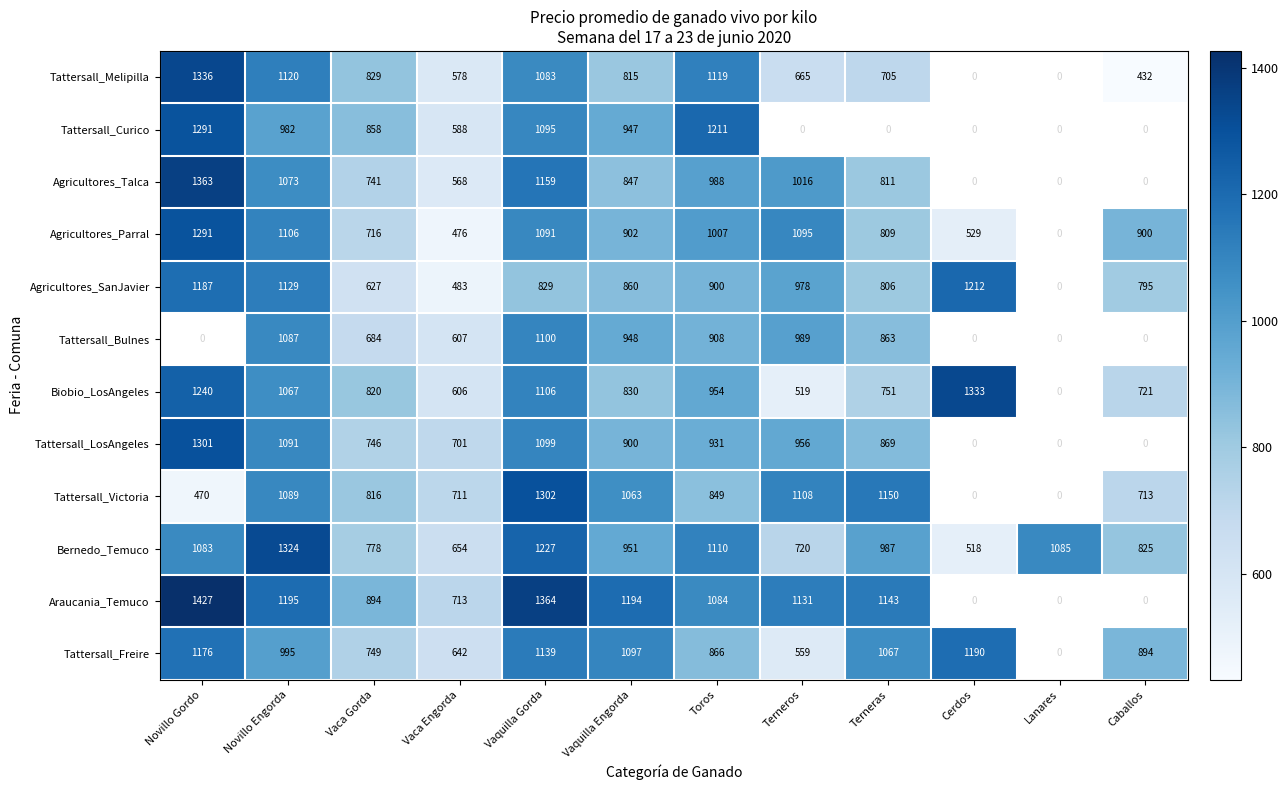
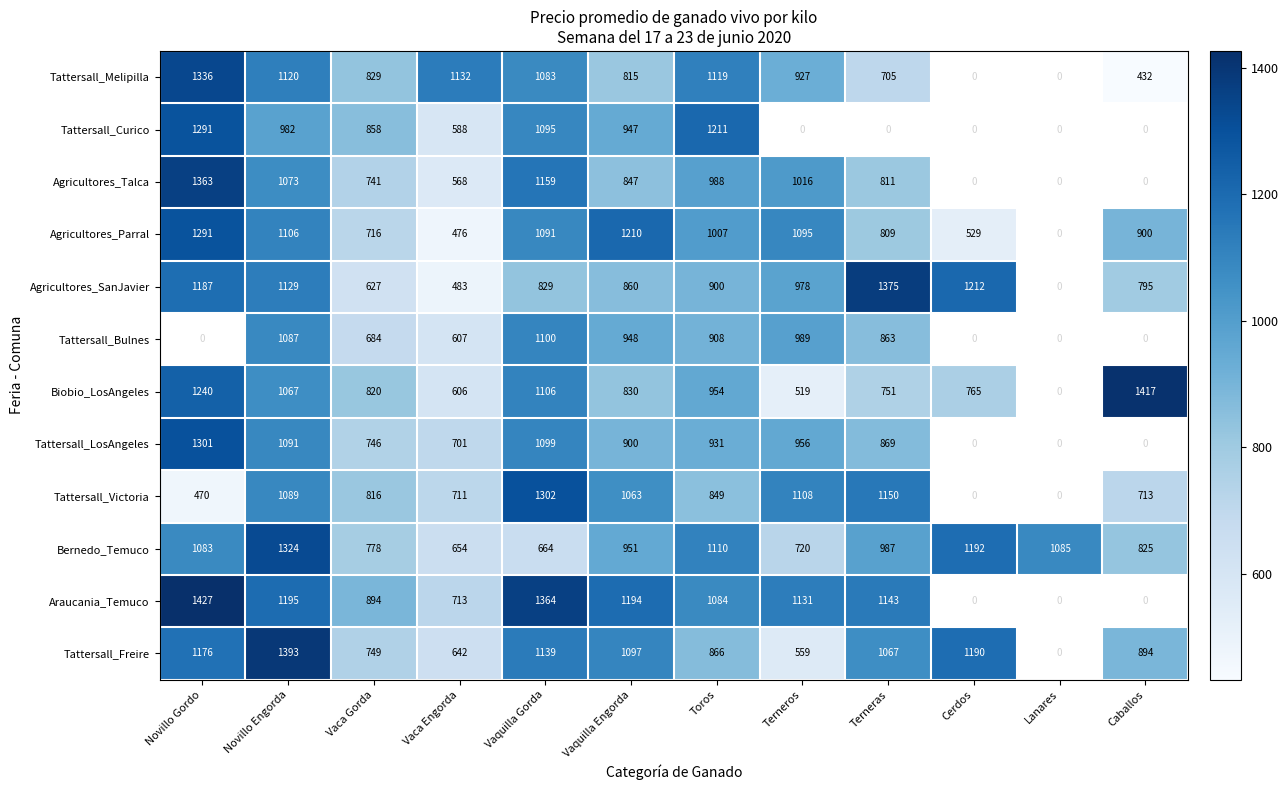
  {
    "Tattersall_Melipilla": {
      "Novillo Gordo": 1336,
      "Novillo Engorda": 1120,
      "Vaca Gorda": 829,
-     "Vaca Engorda": 578,
+     "Vaca Engorda": 1132,
      "Vaquilla Gorda": 1083,
      "Vaquilla Engorda": 815,
      "Toros": 1119,
-     "Terneros": 665,
+     "Terneros": 927,
      "Terneras": 705,
      "Caballos": 432
    },
    "Tattersall_Curico": {
      "Novillo Gordo": 1291,
      "Novillo Engorda": 982,
      "Vaca Gorda": 858,
      "Vaca Engorda": 588,
      "Vaquilla Gorda": 1095,
      "Vaquilla Engorda": 947,
      "Toros": 1211
    },
    "Agricultores_Talca": {
      "Novillo Gordo": 1363,
      "Novillo Engorda": 1073,
      "Vaca Gorda": 741,
      "Vaca Engorda": 568,
      "Vaquilla Gorda": 1159,
      "Vaquilla Engorda": 847,
      "Toros": 988,
      "Terneros": 1016,
      "Terneras": 811
    },
    "Agricultores_Parral": {
      "Novillo Gordo": 1291,
      "Novillo Engorda": 1106,
      "Vaca Gorda": 716,
      "Vaca Engorda": 476,
      "Vaquilla Gorda": 1091,
-     "Vaquilla Engorda": 902,
+     "Vaquilla Engorda": 1210,
      "Toros": 1007,
      "Terneros": 1095,
      "Terneras": 809,
      "Cerdos": 529,
      "Caballos": 900
    },
    "Agricultores_SanJavier": {
      "Novillo Gordo": 1187,
      "Novillo Engorda": 1129,
      "Vaca Gorda": 627,
      "Vaca Engorda": 483,
      "Vaquilla Gorda": 829,
      "Vaquilla Engorda": 860,
      "Toros": 900,
      "Terneros": 978,
-     "Terneras": 806,
+     "Terneras": 1375,
      "Cerdos": 1212,
      "Caballos": 795
    },
    "Tattersall_Bulnes": {
      "Novillo Engorda": 1087,
      "Vaca Gorda": 684,
      "Vaca Engorda": 607,
      "Vaquilla Gorda": 1100,
      "Vaquilla Engorda": 948,
      "Toros": 908,
      "Terneros": 989,
      "Terneras": 863
    },
    "Biobio_LosAngeles": {
      "Novillo Gordo": 1240,
      "Novillo Engorda": 1067,
      "Vaca Gorda": 820,
      "Vaca Engorda": 606,
      "Vaquilla Gorda": 1106,
      "Vaquilla Engorda": 830,
      "Toros": 954,
      "Terneros": 519,
      "Terneras": 751,
-     "Cerdos": 1333,
-     "Caballos": 721
+     "Cerdos": 765,
+     "Caballos": 1417
    },
    "Tattersall_LosAngeles": {
      "Novillo Gordo": 1301,
      "Novillo Engorda": 1091,
      "Vaca Gorda": 746,
      "Vaca Engorda": 701,
      "Vaquilla Gorda": 1099,
      "Vaquilla Engorda": 900,
      "Toros": 931,
      "Terneros": 956,
      "Terneras": 869
    },
    "Tattersall_Victoria": {
      "Novillo Gordo": 470,
      "Novillo Engorda": 1089,
      "Vaca Gorda": 816,
      "Vaca Engorda": 711,
      "Vaquilla Gorda": 1302,
      "Vaquilla Engorda": 1063,
      "Toros": 849,
      "Terneros": 1108,
      "Terneras": 1150,
      "Caballos": 713
    },
    "Bernedo_Temuco": {
      "Novillo Gordo": 1083,
      "Novillo Engorda": 1324,
      "Vaca Gorda": 778,
      "Vaca Engorda": 654,
-     "Vaquilla Gorda": 1227,
+     "Vaquilla Gorda": 664,
      "Vaquilla Engorda": 951,
      "Toros": 1110,
      "Terneros": 720,
      "Terneras": 987,
-     "Cerdos": 518,
+     "Cerdos": 1192,
      "Lanares": 1085,
      "Caballos": 825
    },
    "Araucania_Temuco": {
      "Novillo Gordo": 1427,
      "Novillo Engorda": 1195,
      "Vaca Gorda": 894,
      "Vaca Engorda": 713,
      "Vaquilla Gorda": 1364,
      "Vaquilla Engorda": 1194,
      "Toros": 1084,
      "Terneros": 1131,
      "Terneras": 1143
    },
    "Tattersall_Freire": {
      "Novillo Gordo": 1176,
-     "Novillo Engorda": 995,
+     "Novillo Engorda": 1393,
      "Vaca Gorda": 749,
      "Vaca Engorda": 642,
      "Vaquilla Gorda": 1139,
      "Vaquilla Engorda": 1097,
      "Toros": 866,
      "Terneros": 559,
      "Terneras": 1067,
      "Cerdos": 1190,
      "Caballos": 894
    }
  }
